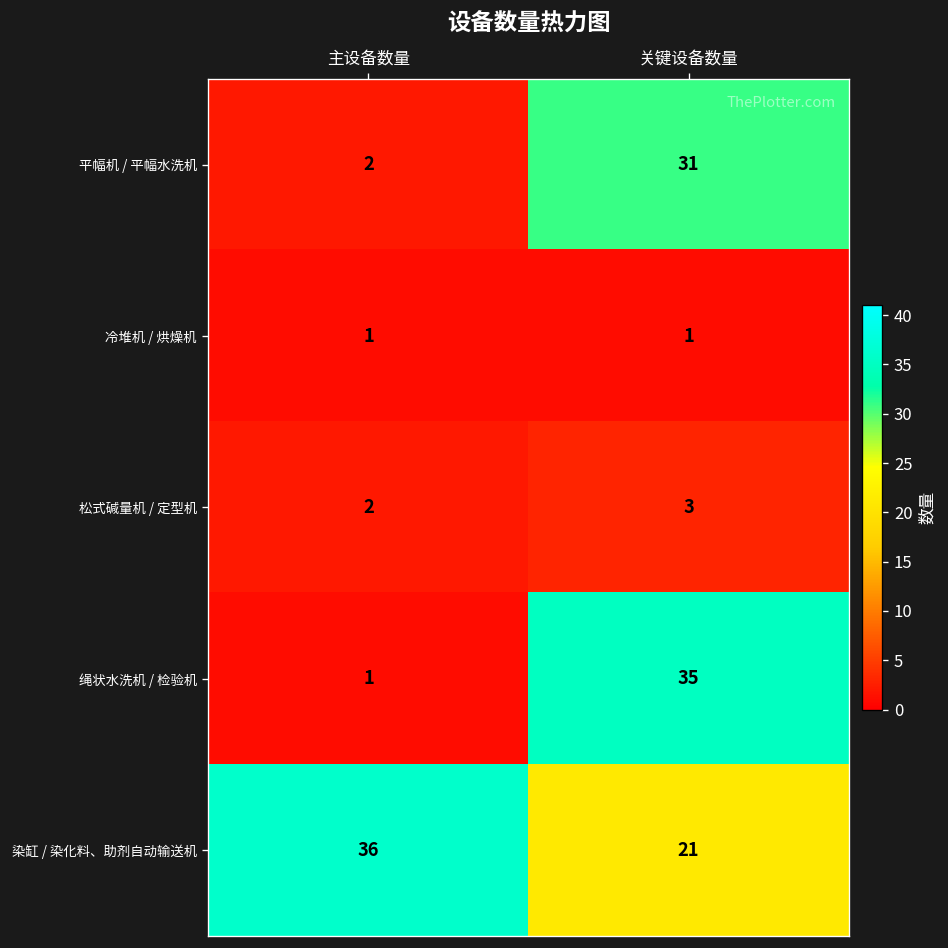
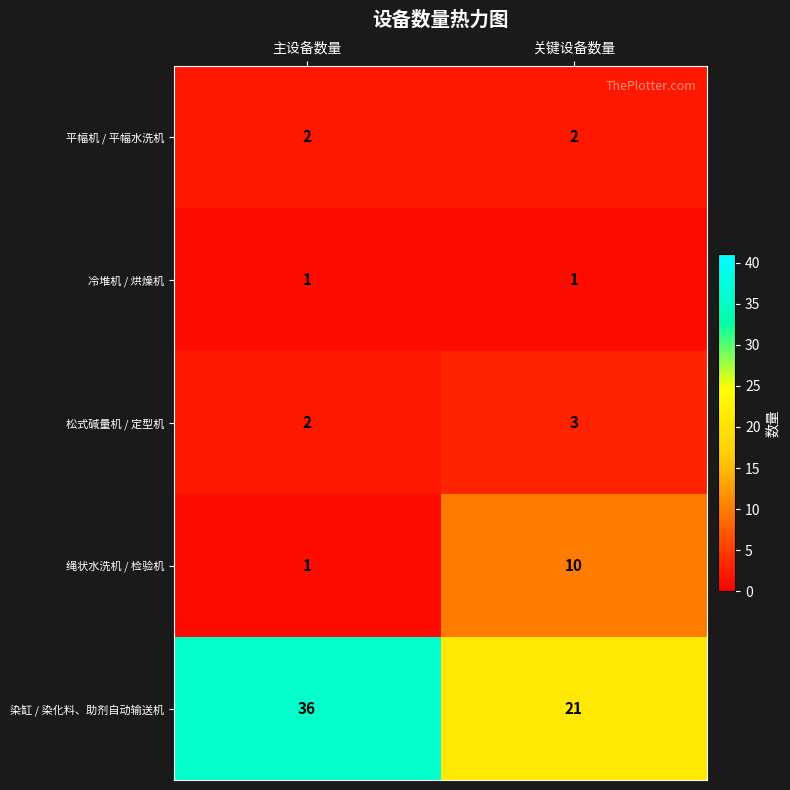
  {
    "平幅机 / 平幅水洗机": {
      "主设备数量": 2,
-     "关键设备数量": 31
+     "关键设备数量": 2
    },
    "冷堆机 / 烘燥机": {
      "主设备数量": 1,
      "关键设备数量": 1
    },
    "松式碱量机 / 定型机": {
      "主设备数量": 2,
      "关键设备数量": 3
    },
    "绳状水洗机 / 检验机": {
      "主设备数量": 1,
-     "关键设备数量": 35
+     "关键设备数量": 10
    },
    "染缸 / 染化料、助剂自动输送机": {
      "主设备数量": 36,
      "关键设备数量": 21
    }
  }
